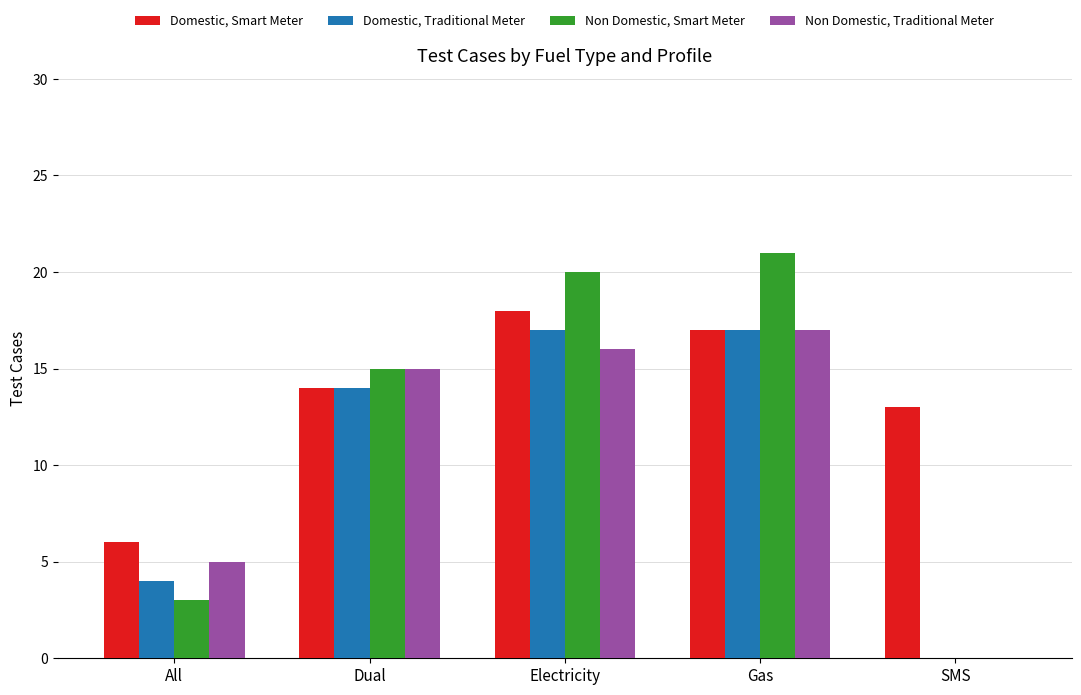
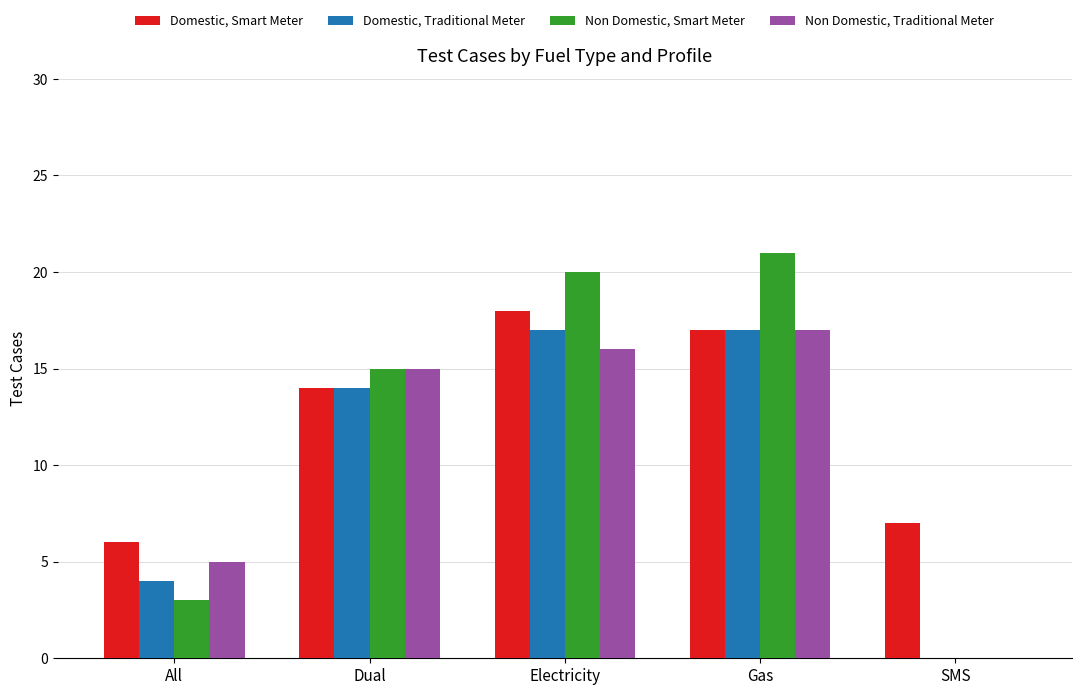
  {
    "Domestic, Smart Meter": {
      "All": 6,
      "Dual": 14,
      "Electricity": 18,
      "Gas": 17,
-     "SMS": 13
+     "SMS": 7
    },
    "Domestic, Traditional Meter": {
      "All": 4,
      "Dual": 14,
      "Electricity": 17,
      "Gas": 17,
      "SMS": 0
    },
    "Non Domestic, Smart Meter": {
      "All": 3,
      "Dual": 15,
      "Electricity": 20,
      "Gas": 21,
      "SMS": 0
    },
    "Non Domestic, Traditional Meter": {
      "All": 5,
      "Dual": 15,
      "Electricity": 16,
      "Gas": 17,
      "SMS": 0
    }
  }
